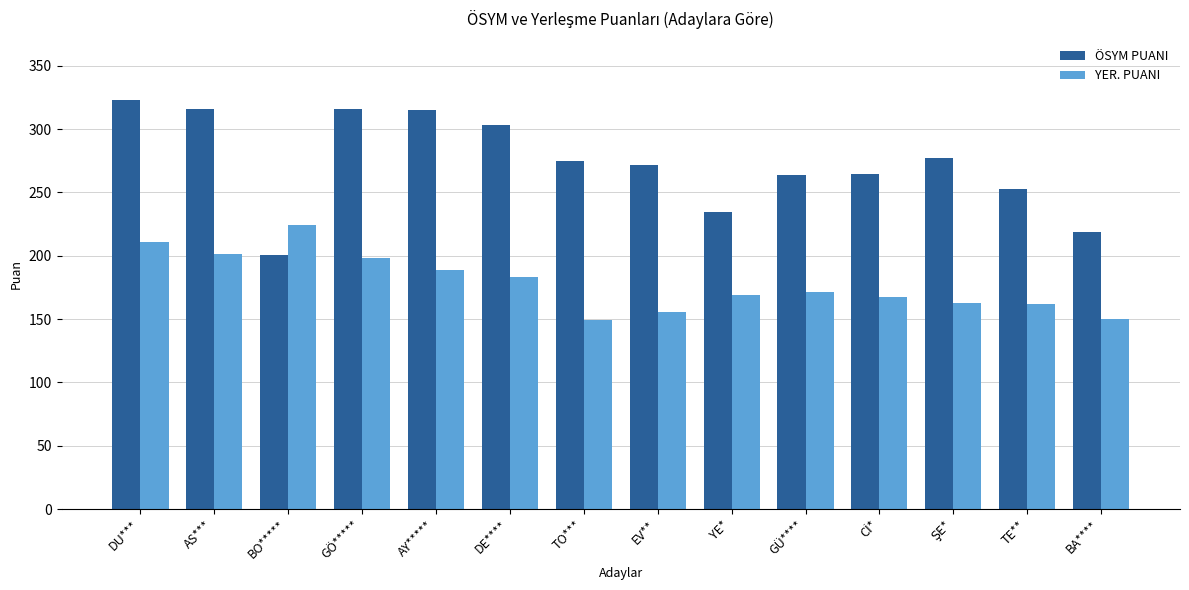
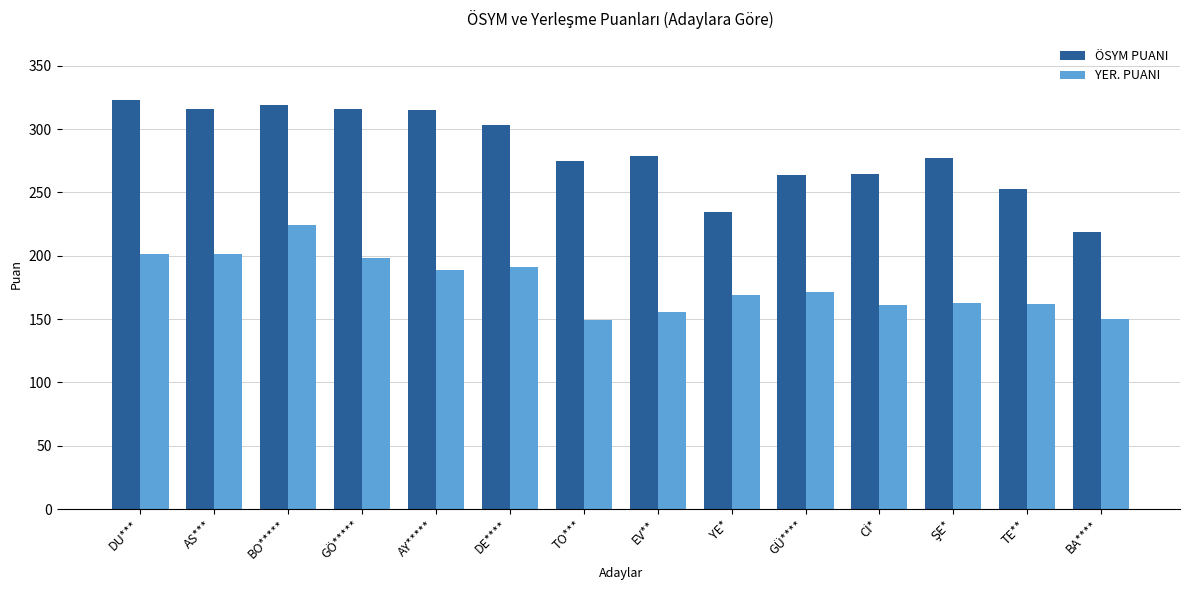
  {
    "ÖSYM PUANI": {
      "DU***": 323,
      "AS***": 316,
-     "BO*****": 201,
+     "BO*****": 319,
      "GÖ*****": 316,
      "AY*****": 315,
      "DE****": 303,
      "TO***": 275,
-     "EV**": 271,
+     "EV**": 279,
      "YE*": 234,
      "GÜ****": 264,
      "Cİ*": 265,
      "ŞE*": 277,
      "TE**": 253,
      "BA****": 219
    },
    "YER. PUANI": {
-     "DU***": 210,
+     "DU***": 202,
      "AS***": 201,
      "BO*****": 224,
      "GÖ*****": 198,
      "AY*****": 189,
-     "DE****": 183,
+     "DE****": 191,
      "TO***": 150,
      "EV**": 156,
      "YE*": 169,
      "GÜ****": 171,
-     "Cİ*": 167,
+     "Cİ*": 161,
      "ŞE*": 163,
      "TE**": 162,
      "BA****": 150
    }
  }
